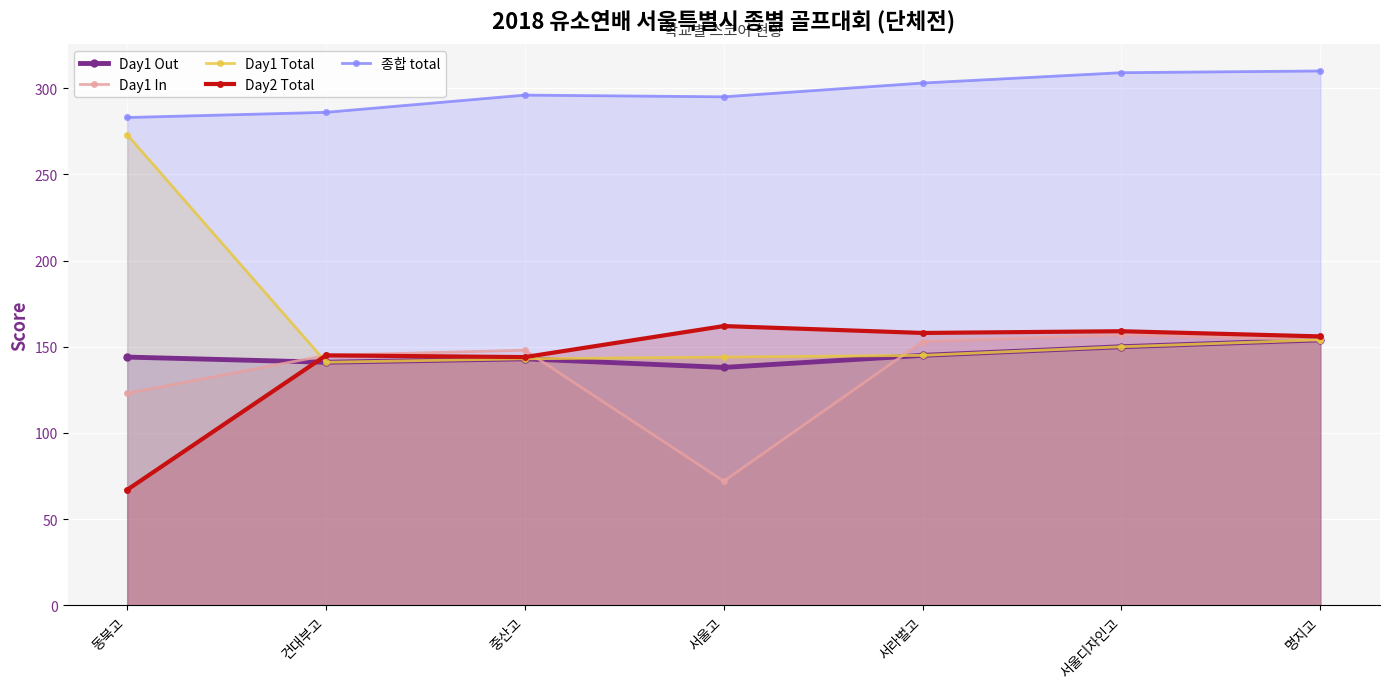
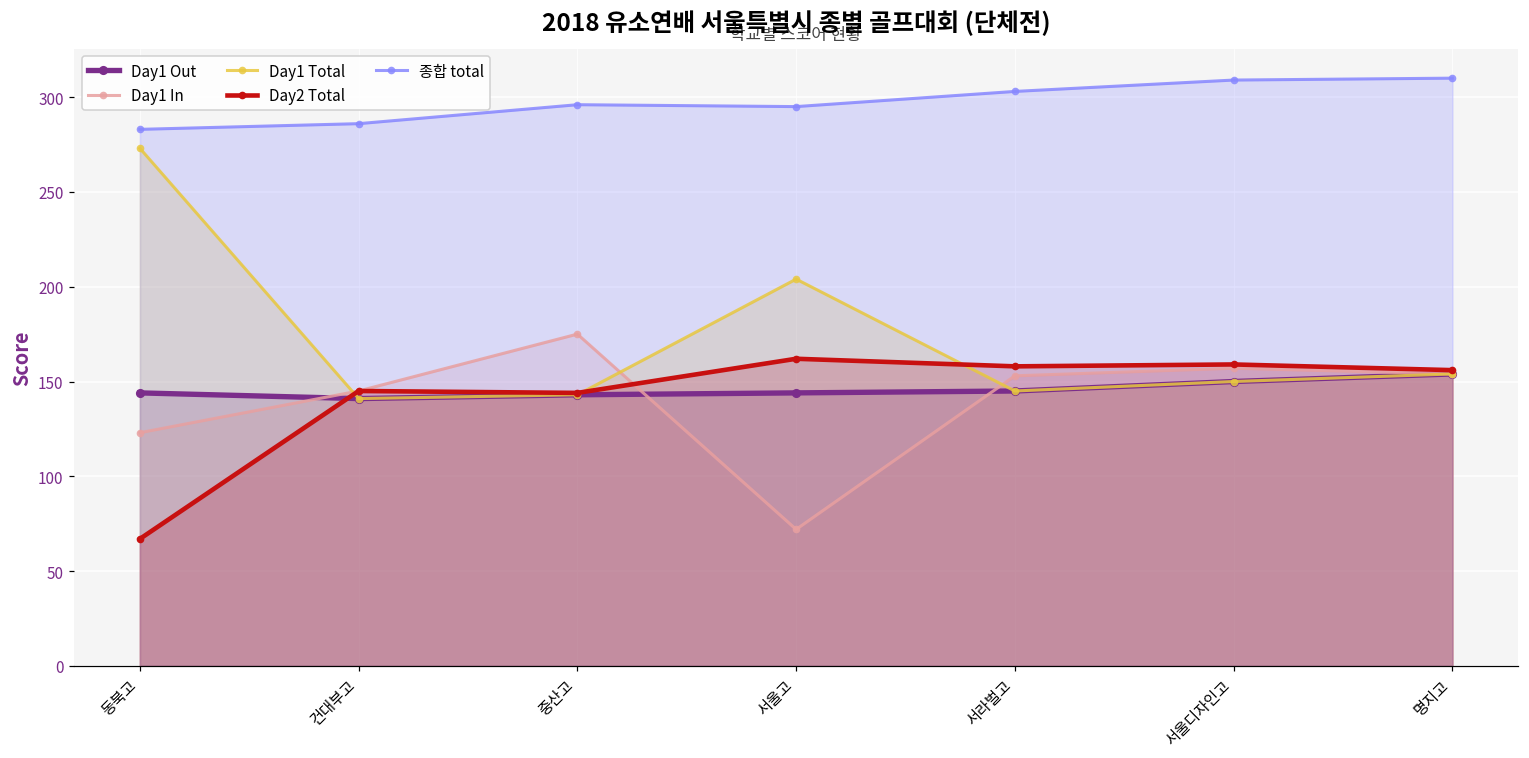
  {
    "Day1 Out": {
      "동북고": 144,
-     "서울고": 138
+     "서울고": 144
    },
    "Day1 In": {
      "동북고": 123,
-     "중산고": 148,
+     "중산고": 175,
      "서울고": 72,
      "서라벌고": 153,
      "서울디자인고": 157
    },
    "Day1 Total": {
      "동북고": 273,
-     "서울고": 144
+     "서울고": 204
    },
    "Day2 Total": {
      "동북고": 67,
      "서울고": 162,
      "서라벌고": 158,
      "서울디자인고": 159,
      "명지고": 156
    },
    "종합 total": {
      "동북고": 283,
      "건대부고": 286,
      "중산고": 296,
      "서울고": 295,
      "서라벌고": 303,
      "서울디자인고": 309,
      "명지고": 310
    }
  }
